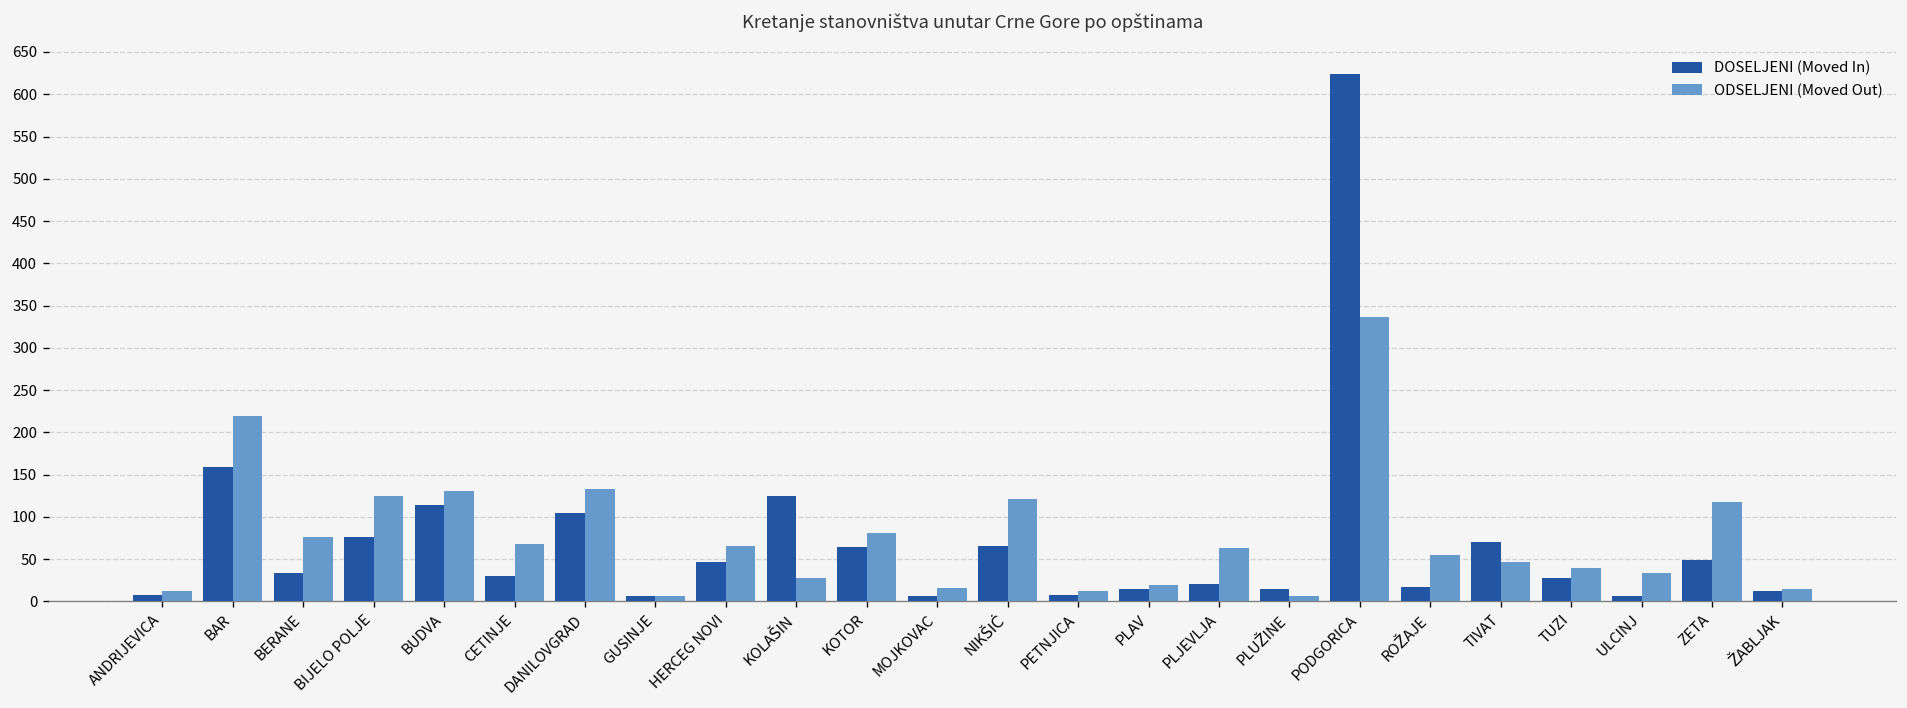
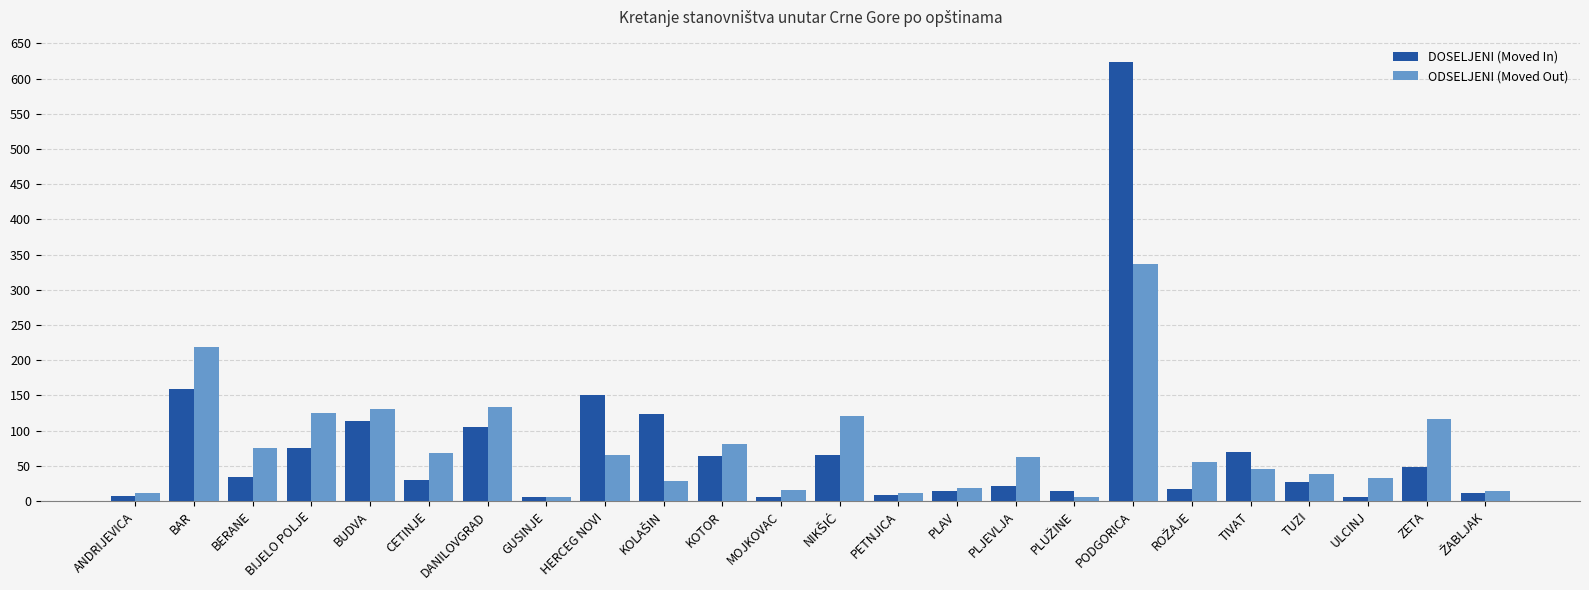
  {
    "DOSELJENI (Moved In)": {
      "ANDRIJEVICA": 10,
      "BAR": 160,
      "BERANE": 30,
      "BIJELO POLJE": 80,
      "BUDVA": 110,
      "CETINJE": 30,
      "DANILOVGRAD": 110,
      "GUSINJE": 10,
-     "HERCEG NOVI": 50,
+     "HERCEG NOVI": 150,
      "KOLAŠIN": 120,
      "KOTOR": 60,
      "MOJKOVAC": 10,
      "NIKŠIĆ": 70,
      "PETNJICA": 10,
      "PLAV": 10,
      "PLJEVLJA": 20,
      "PLUŽINE": 10,
      "PODGORICA": 620,
      "ROŽAJE": 20,
      "TIVAT": 70,
      "TUZI": 30,
      "ULCINJ": 10,
      "ZETA": 50,
      "ŽABLJAK": 10
    },
    "ODSELJENI (Moved Out)": {
      "ANDRIJEVICA": 10,
      "BAR": 220,
      "BERANE": 80,
      "BIJELO POLJE": 130,
      "BUDVA": 130,
      "CETINJE": 70,
      "DANILOVGRAD": 130,
      "GUSINJE": 10,
      "HERCEG NOVI": 70,
      "KOLAŠIN": 30,
      "KOTOR": 80,
      "MOJKOVAC": 20,
      "NIKŠIĆ": 120,
      "PETNJICA": 10,
      "PLAV": 20,
      "PLJEVLJA": 60,
      "PLUŽINE": 10,
      "PODGORICA": 340,
      "ROŽAJE": 60,
      "TIVAT": 50,
      "TUZI": 40,
      "ULCINJ": 30,
      "ZETA": 120,
      "ŽABLJAK": 20
    }
  }
